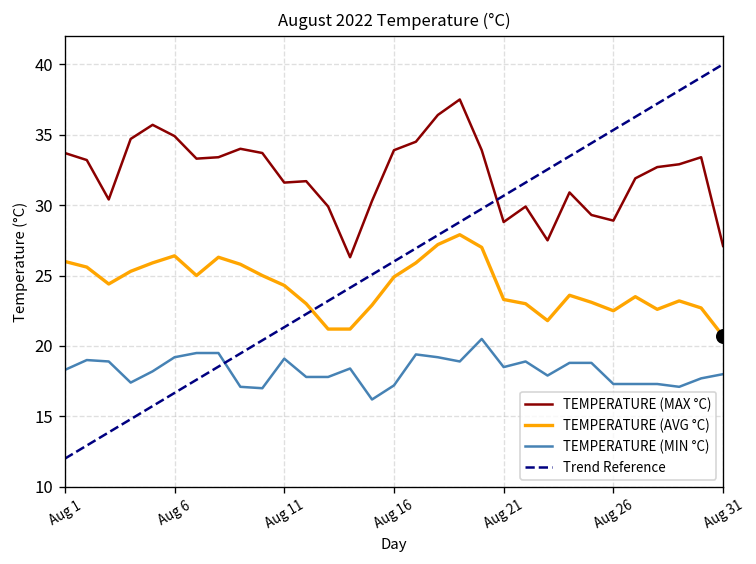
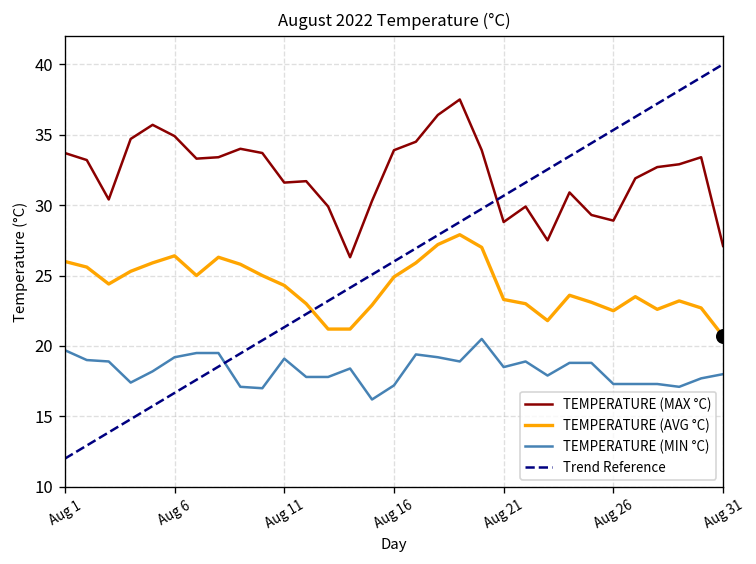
  {
    "TEMPERATURE (MAX °C)": {
      "Aug 1": 33.7,
      "Aug 6": 34.9,
      "Aug 11": 31.6,
      "Aug 16": 33.9,
      "Aug 21": 28.8,
      "Aug 26": 28.9,
      "Aug 31": 27.1
    },
    "TEMPERATURE (AVG °C)": {
      "Aug 1": 26.0,
      "Aug 6": 26.4,
      "Aug 11": 24.3,
      "Aug 16": 24.9,
      "Aug 21": 23.3,
      "Aug 26": 22.5
    },
    "TEMPERATURE (MIN °C)": {
-     "Aug 1": 18.3,
+     "Aug 1": 19.7,
      "Aug 6": 19.2,
      "Aug 11": 19.1,
      "Aug 16": 17.2,
      "Aug 21": 18.5,
      "Aug 26": 17.3,
      "Aug 31": 18.0
    },
    "Trend Reference": {
      "Aug 1": 12.0,
      "Aug 31": 40.0
    }
  }
